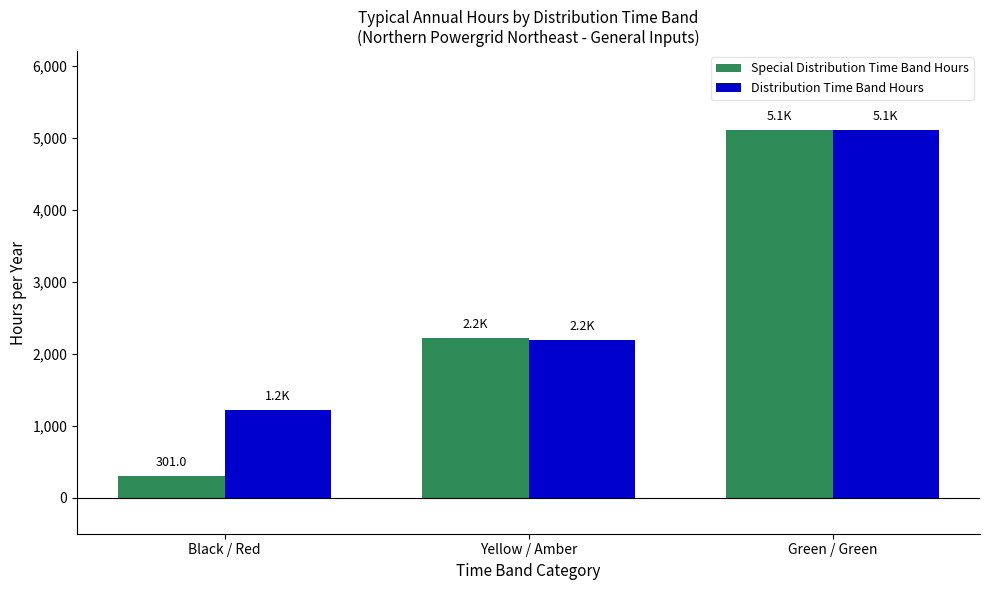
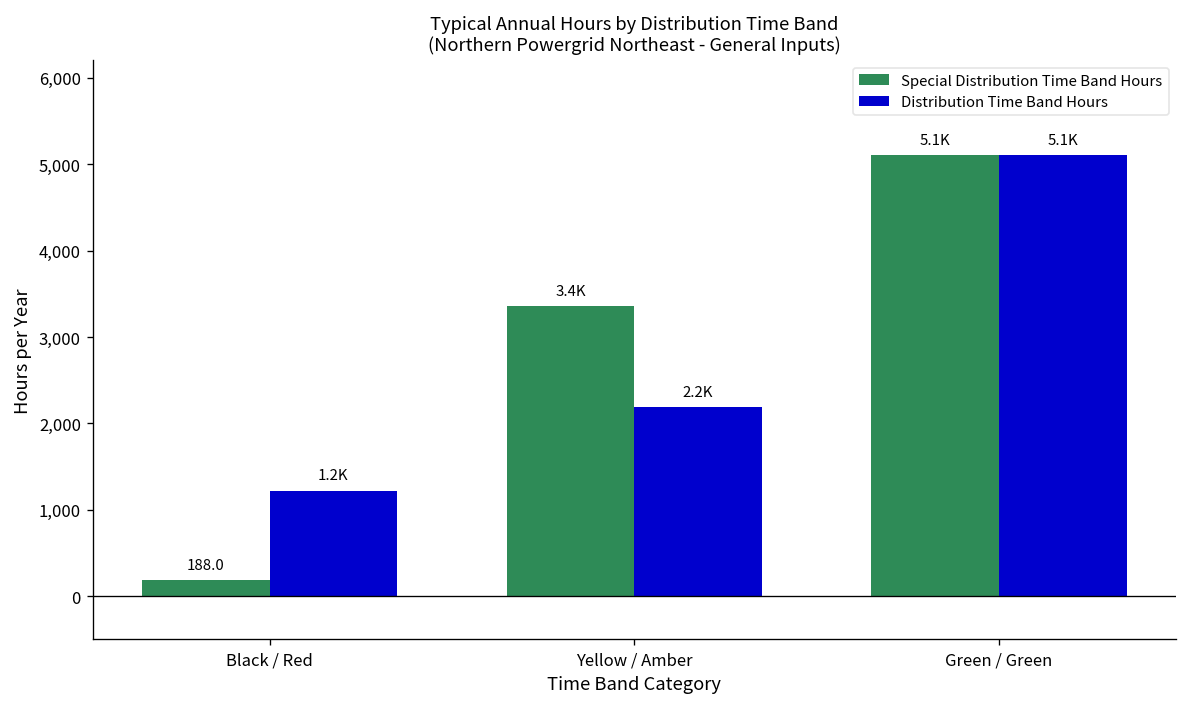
  {
    "Special Distribution Time Band Hours": {
-     "Black / Red": "301.0",
-     "Yellow / Amber": "2.2K",
+     "Black / Red": "188.0",
+     "Yellow / Amber": "3.4K",
      "Green / Green": "5.1K"
    },
    "Distribution Time Band Hours": {
      "Black / Red": "1.2K",
      "Yellow / Amber": "2.2K",
      "Green / Green": "5.1K"
    }
  }
